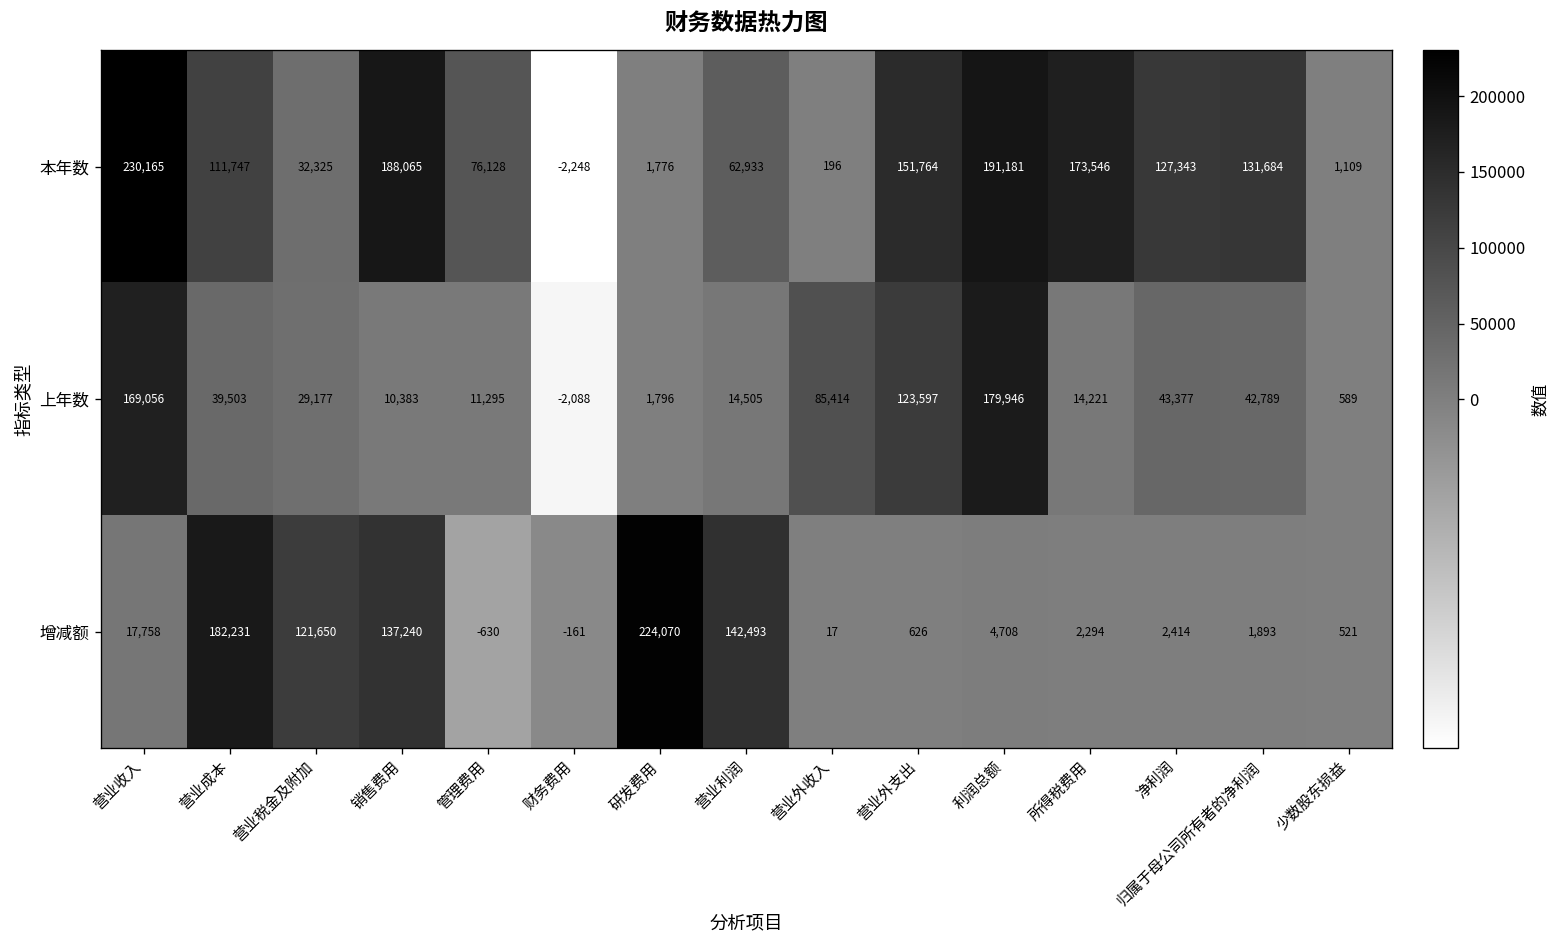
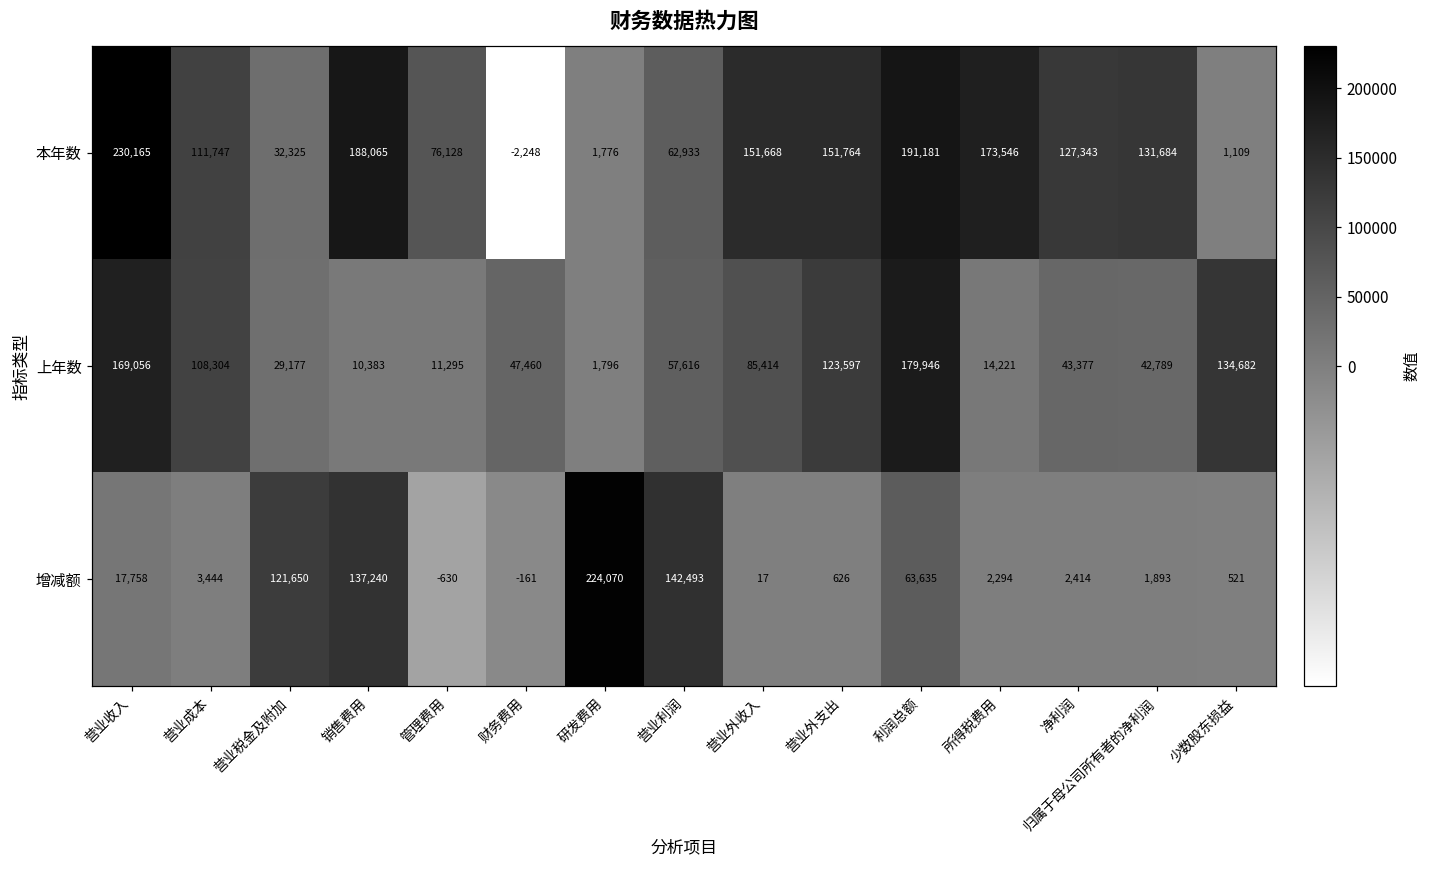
  {
    "本年数": {
      "营业收入": "230,165",
      "营业成本": "111,747",
      "营业税金及附加": "32,325",
      "销售费用": "188,065",
      "管理费用": "76,128",
      "财务费用": "-2,248",
      "研发费用": "1,776",
      "营业利润": "62,933",
-     "营业外收入": "196",
+     "营业外收入": "151,668",
      "营业外支出": "151,764",
      "利润总额": "191,181",
      "所得税费用": "173,546",
      "净利润": "127,343",
      "归属于母公司所有者的净利润": "131,684",
      "少数股东损益": "1,109"
    },
    "上年数": {
      "营业收入": "169,056",
-     "营业成本": "39,503",
+     "营业成本": "108,304",
      "营业税金及附加": "29,177",
      "销售费用": "10,383",
      "管理费用": "11,295",
-     "财务费用": "-2,088",
+     "财务费用": "47,460",
      "研发费用": "1,796",
-     "营业利润": "14,505",
+     "营业利润": "57,616",
      "营业外收入": "85,414",
      "营业外支出": "123,597",
      "利润总额": "179,946",
      "所得税费用": "14,221",
      "净利润": "43,377",
      "归属于母公司所有者的净利润": "42,789",
-     "少数股东损益": "589"
+     "少数股东损益": "134,682"
    },
    "增减额": {
      "营业收入": "17,758",
-     "营业成本": "182,231",
+     "营业成本": "3,444",
      "营业税金及附加": "121,650",
      "销售费用": "137,240",
      "管理费用": "-630",
      "财务费用": "-161",
      "研发费用": "224,070",
      "营业利润": "142,493",
      "营业外收入": "17",
      "营业外支出": "626",
-     "利润总额": "4,708",
+     "利润总额": "63,635",
      "所得税费用": "2,294",
      "净利润": "2,414",
      "归属于母公司所有者的净利润": "1,893",
      "少数股东损益": "521"
    }
  }
